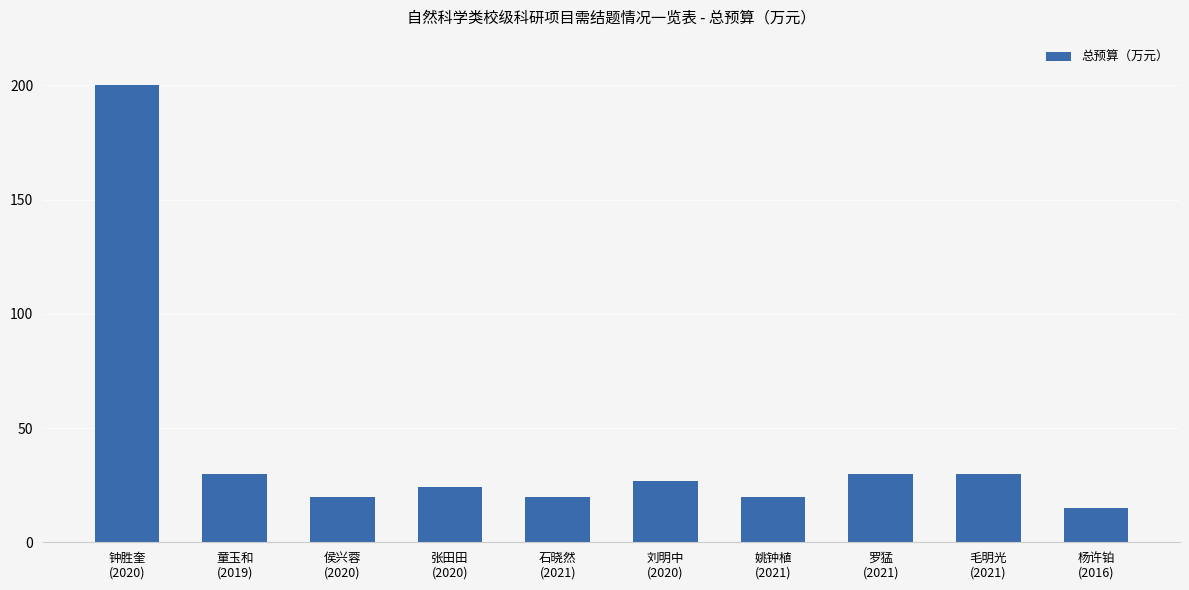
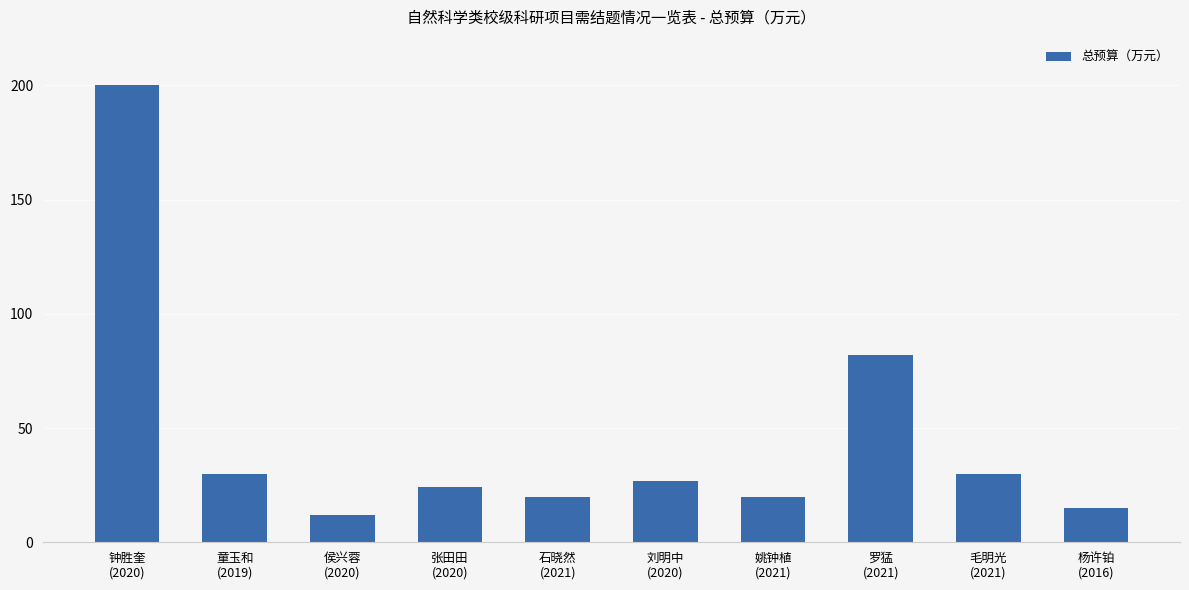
  {
    "钟胜奎 (2020)": 200,
    "童玉和 (2019)": 30,
-   "侯兴蓉 (2020)": 20,
+   "侯兴蓉 (2020)": 12,
    "张田田 (2020)": 24,
    "石晓然 (2021)": 20,
    "刘明中 (2020)": 27,
    "姚钟植 (2021)": 20,
-   "罗猛 (2021)": 30,
+   "罗猛 (2021)": 82,
    "毛明光 (2021)": 30,
    "杨许铂 (2016)": 15
  }
